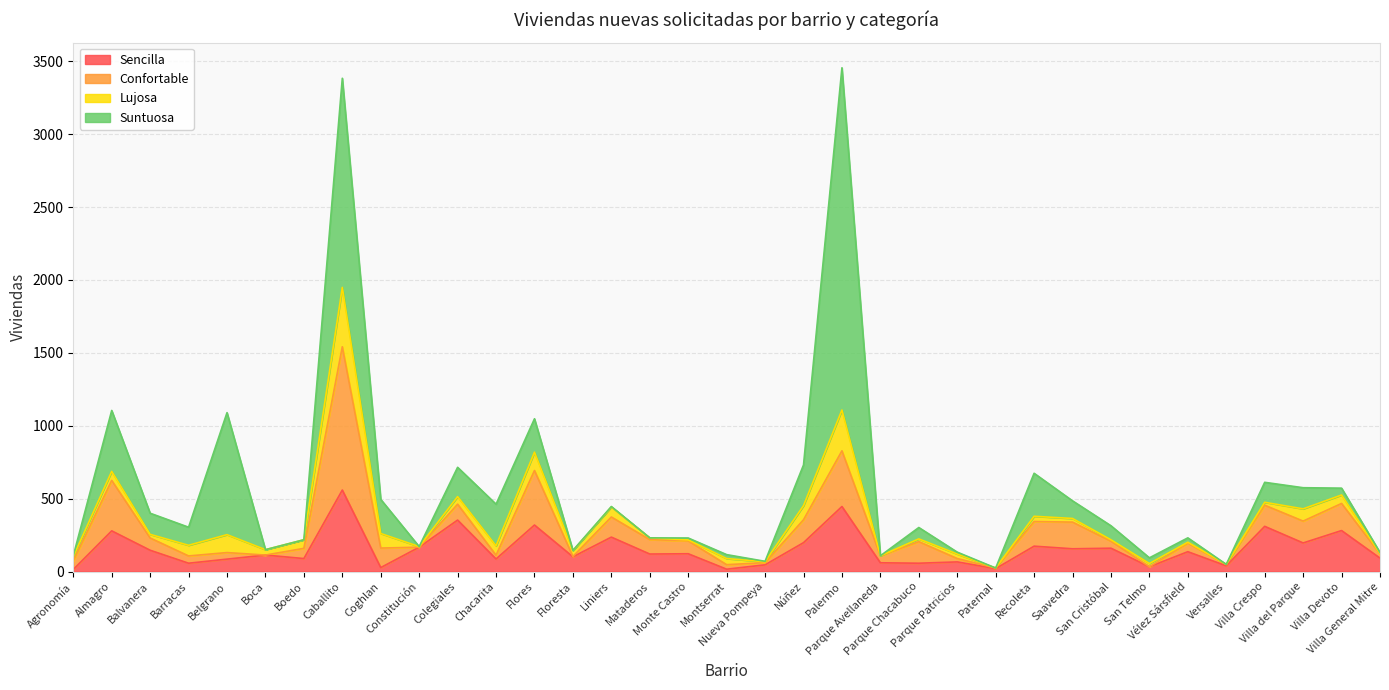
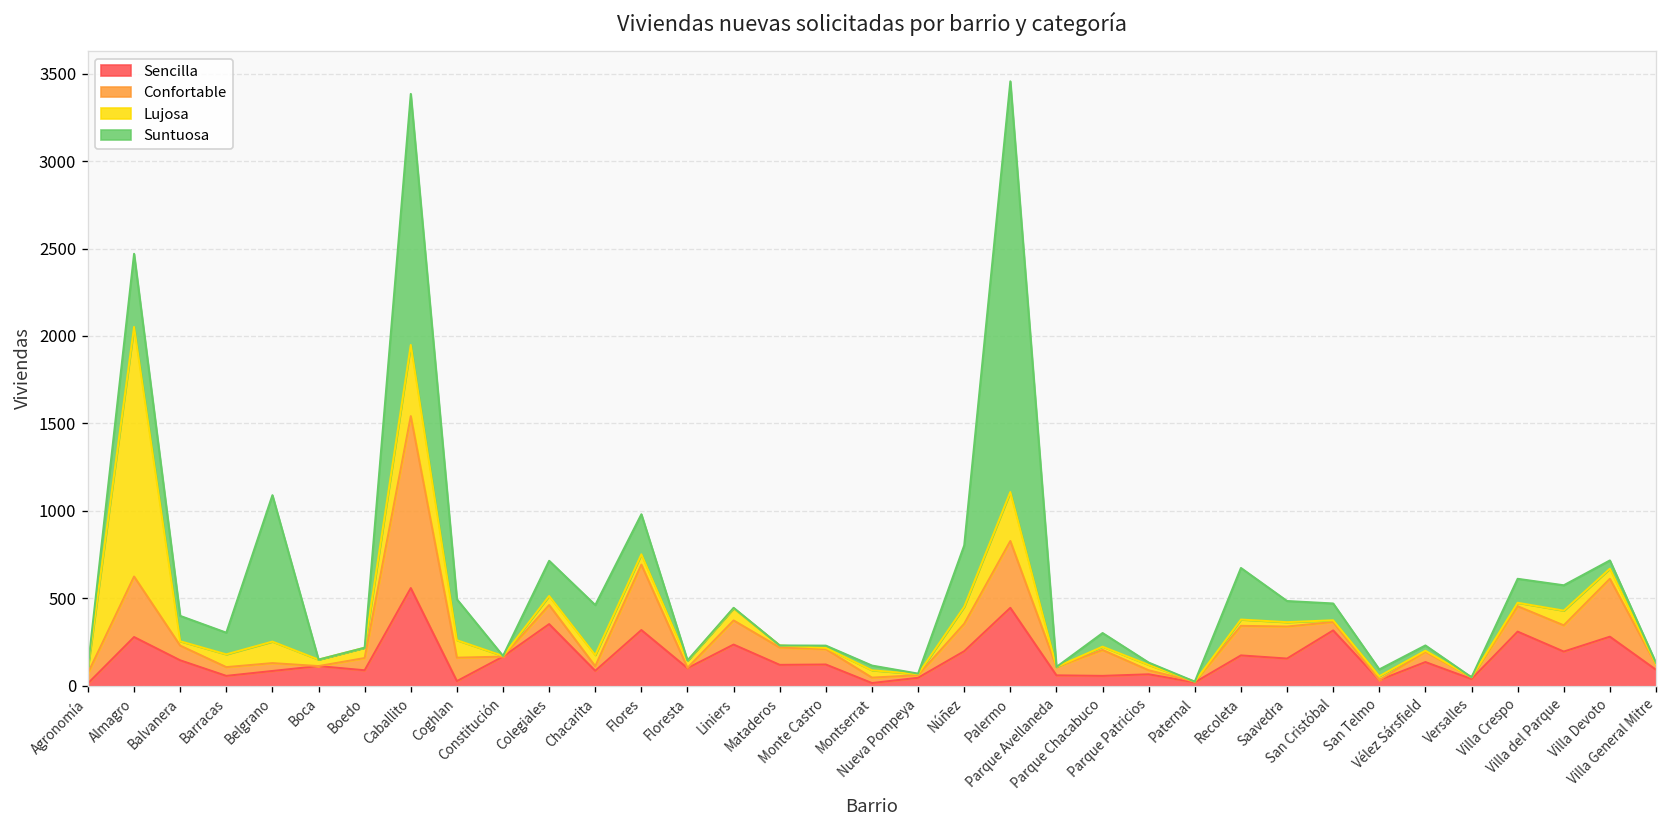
  {
    "Sencilla": {
      "Agronomía": 10,
      "Almagro": 280,
      "Balvanera": 150,
      "Barracas": 60,
      "Belgrano": 90,
      "Boedo": 90,
      "Caballito": 560,
      "Coghlan": 30,
      "Colegiales": 350,
      "Chacarita": 90,
      "Flores": 320,
      "Liniers": 240,
      "Mataderos": 120,
      "Monte Castro": 120,
      "Montserrat": 20,
      "Núñez": 200,
      "Palermo": 450,
      "Parque Avellaneda": 60,
      "Parque Chacabuco": 60,
      "Parque Patricios": 70,
      "Recoleta": 170,
      "Saavedra": 160,
-     "San Cristóbal": 160,
+     "San Cristóbal": 320,
      "Vélez Sársfield": 140,
      "Villa Crespo": 310,
      "Villa del Parque": 200,
      "Villa Devoto": 280,
      "Villa General Mitre": 90
    },
    "Confortable": {
      "Agronomía": 60,
      "Almagro": 350,
      "Balvanera": 80,
      "Barracas": 50,
      "Belgrano": 50,
      "Boedo": 70,
      "Caballito": 980,
      "Coghlan": 130,
      "Colegiales": 110,
      "Chacarita": 30,
      "Flores": 370,
      "Liniers": 140,
      "Montserrat": 30,
      "Núñez": 160,
      "Palermo": 380,
      "Parque Chacabuco": 150,
      "Parque Patricios": 20,
      "Recoleta": 170,
      "Saavedra": 180,
      "Villa Crespo": 150,
      "Villa del Parque": 150,
-     "Villa Devoto": 190
+     "Villa Devoto": 330
    },
    "Lujosa": {
-     "Almagro": 60,
+     "Almagro": 1430,
      "Balvanera": 30,
      "Barracas": 70,
      "Belgrano": 120,
      "Caballito": 410,
      "Coghlan": 100,
      "Colegiales": 50,
      "Chacarita": 60,
-     "Flores": 130,
+     "Flores": 60,
      "Montserrat": 40,
      "Núñez": 100,
      "Palermo": 280,
      "Parque Chacabuco": 20,
      "Recoleta": 40,
      "Saavedra": 30,
      "San Telmo": 20,
      "Villa Crespo": 20,
      "Villa del Parque": 80,
      "Villa Devoto": 60
    },
    "Suntuosa": {
      "Almagro": 420,
      "Balvanera": 150,
      "Barracas": 120,
      "Belgrano": 840,
      "Caballito": 1440,
      "Coghlan": 230,
      "Colegiales": 200,
      "Chacarita": 290,
      "Flores": 230,
      "Montserrat": 30,
-     "Núñez": 280,
+     "Núñez": 350,
      "Palermo": 2350,
      "Parque Chacabuco": 80,
      "Recoleta": 300,
      "Saavedra": 120,
      "San Cristóbal": 100,
      "San Telmo": 40,
      "Vélez Sársfield": 30,
      "Villa Crespo": 140,
      "Villa del Parque": 150,
      "Villa Devoto": 50
    }
  }
